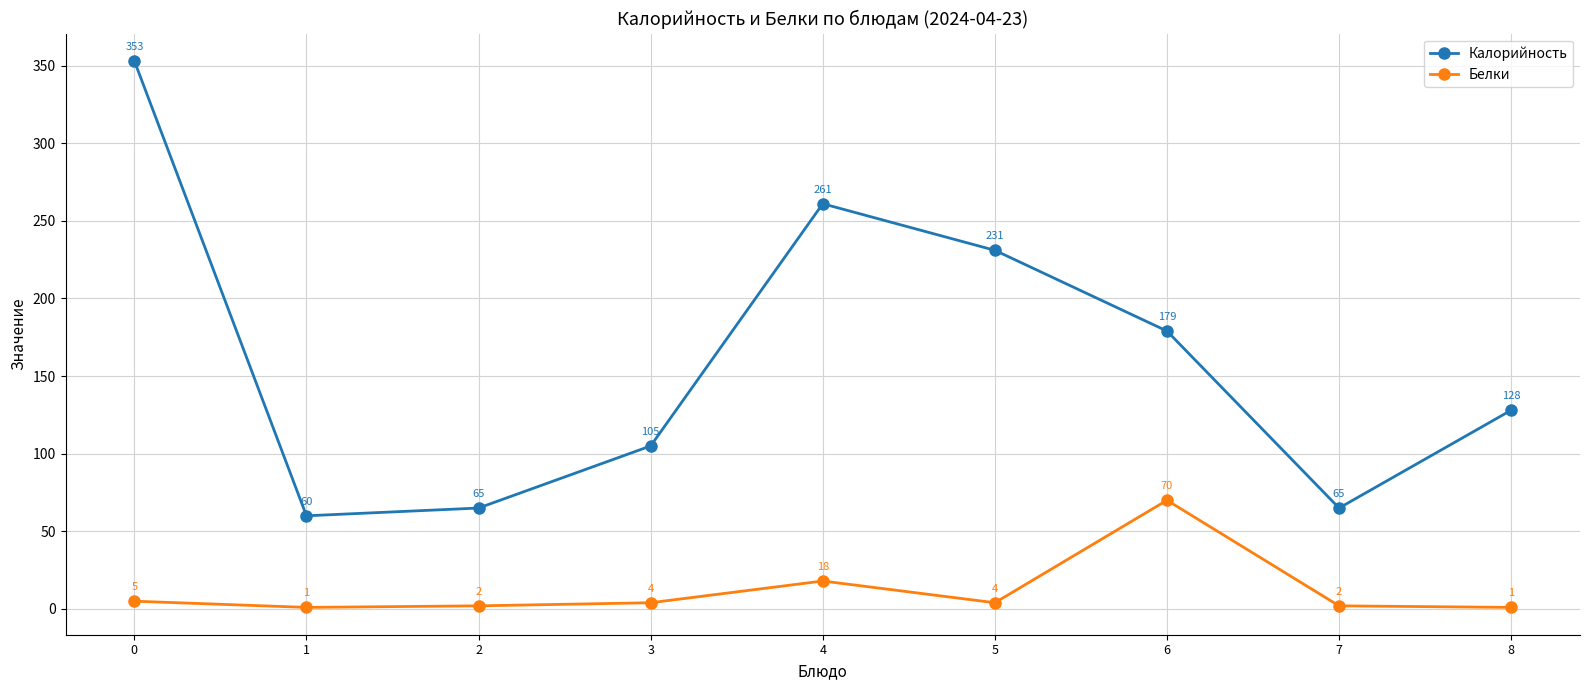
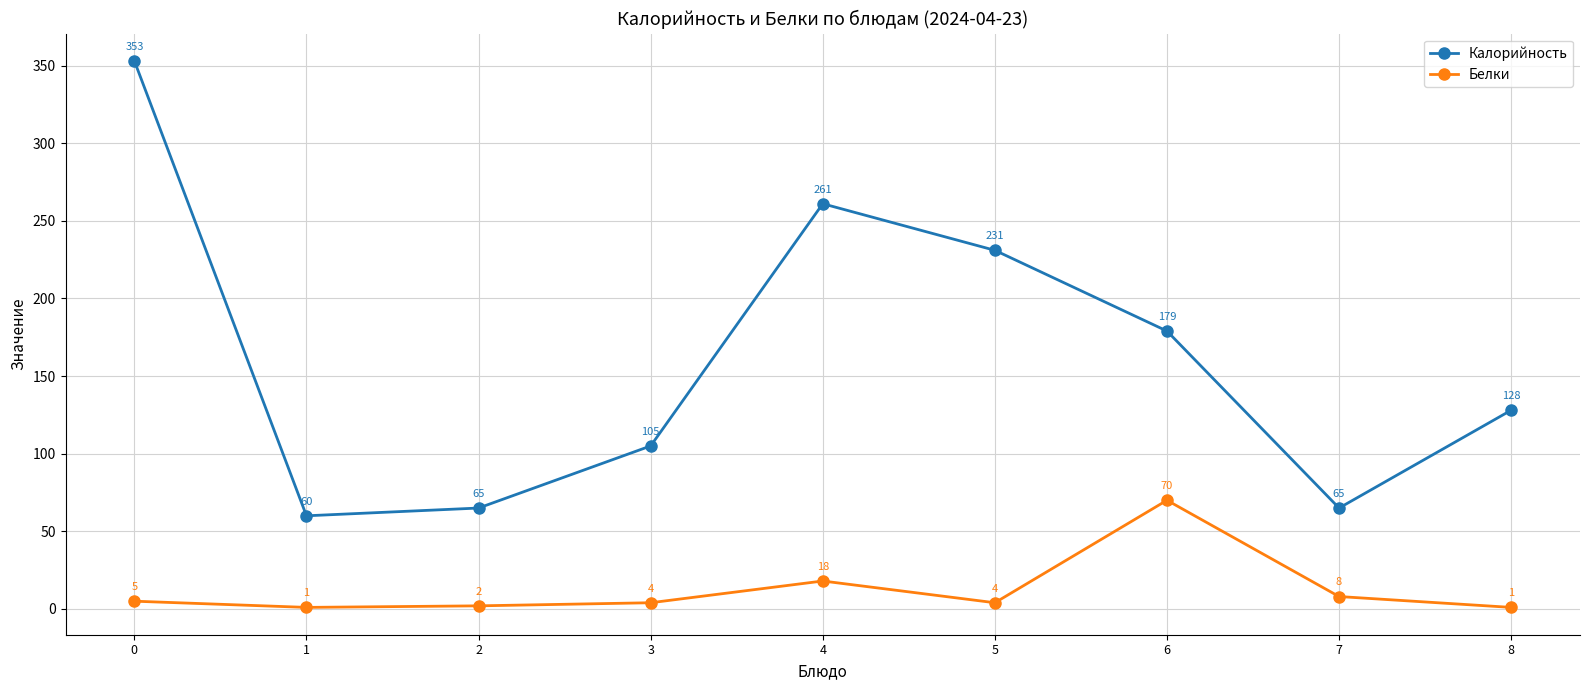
  {
    "Калорийность": {
      "0": 353,
      "1": 60,
      "2": 65,
      "3": 105,
      "4": 261,
      "5": 231,
      "6": 179,
      "7": 65,
      "8": 128
    },
    "Белки": {
      "0": 5,
      "1": 1,
      "2": 2,
      "3": 4,
      "4": 18,
      "5": 4,
      "6": 70,
-     "7": 2,
+     "7": 8,
      "8": 1
    }
  }
